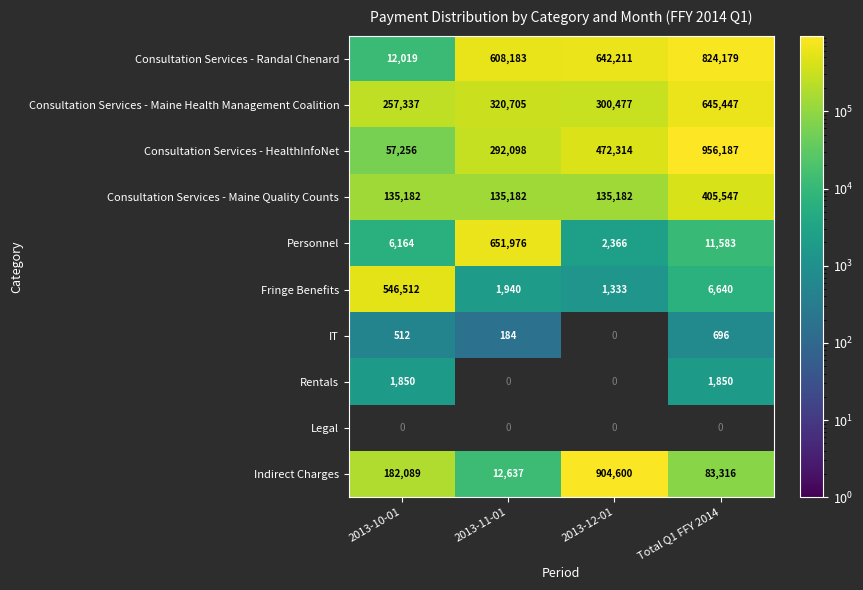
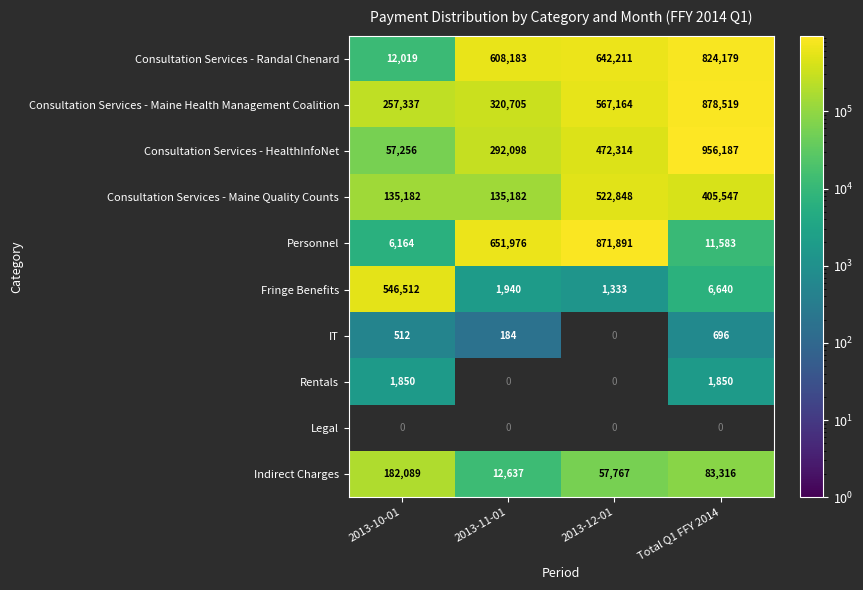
  {
    "Consultation Services - Randal Chenard": {
      "2013-10-01": "12,019",
      "2013-11-01": "608,183",
      "2013-12-01": "642,211",
      "Total Q1 FFY 2014": "824,179"
    },
    "Consultation Services - Maine Health Management Coalition": {
      "2013-10-01": "257,337",
      "2013-11-01": "320,705",
-     "2013-12-01": "300,477",
-     "Total Q1 FFY 2014": "645,447"
+     "2013-12-01": "567,164",
+     "Total Q1 FFY 2014": "878,519"
    },
    "Consultation Services - HealthInfoNet": {
      "2013-10-01": "57,256",
      "2013-11-01": "292,098",
      "2013-12-01": "472,314",
      "Total Q1 FFY 2014": "956,187"
    },
    "Consultation Services - Maine Quality Counts": {
      "2013-10-01": "135,182",
      "2013-11-01": "135,182",
-     "2013-12-01": "135,182",
+     "2013-12-01": "522,848",
      "Total Q1 FFY 2014": "405,547"
    },
    "Personnel": {
      "2013-10-01": "6,164",
      "2013-11-01": "651,976",
-     "2013-12-01": "2,366",
+     "2013-12-01": "871,891",
      "Total Q1 FFY 2014": "11,583"
    },
    "Fringe Benefits": {
      "2013-10-01": "546,512",
      "2013-11-01": "1,940",
      "2013-12-01": "1,333",
      "Total Q1 FFY 2014": "6,640"
    },
    "IT": {
      "2013-10-01": "512",
      "2013-11-01": "184",
      "Total Q1 FFY 2014": "696"
    },
    "Rentals": {
      "2013-10-01": "1,850",
      "Total Q1 FFY 2014": "1,850"
    },
    "Indirect Charges": {
      "2013-10-01": "182,089",
      "2013-11-01": "12,637",
-     "2013-12-01": "904,600",
+     "2013-12-01": "57,767",
      "Total Q1 FFY 2014": "83,316"
    }
  }
